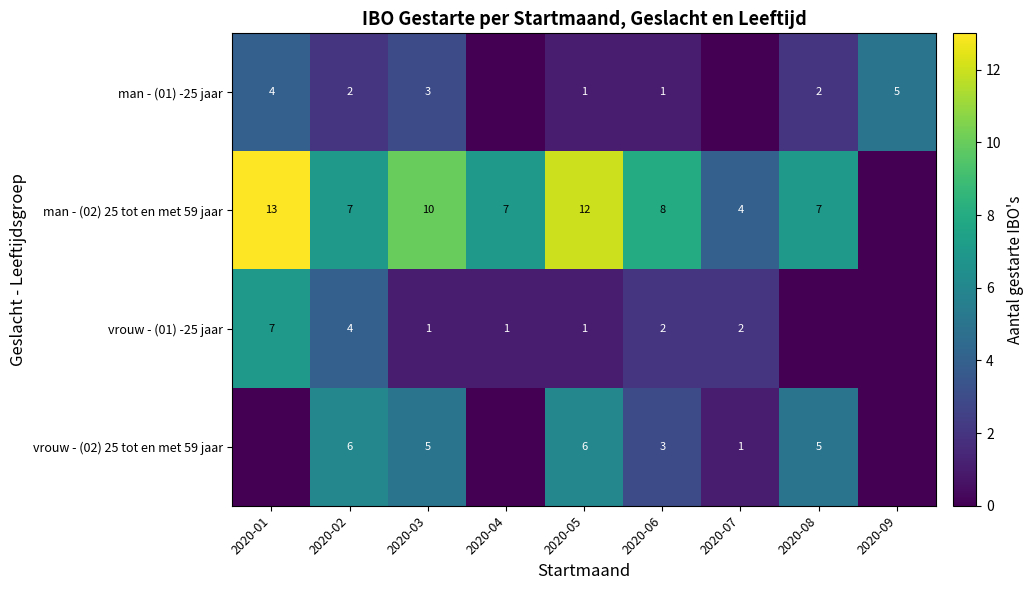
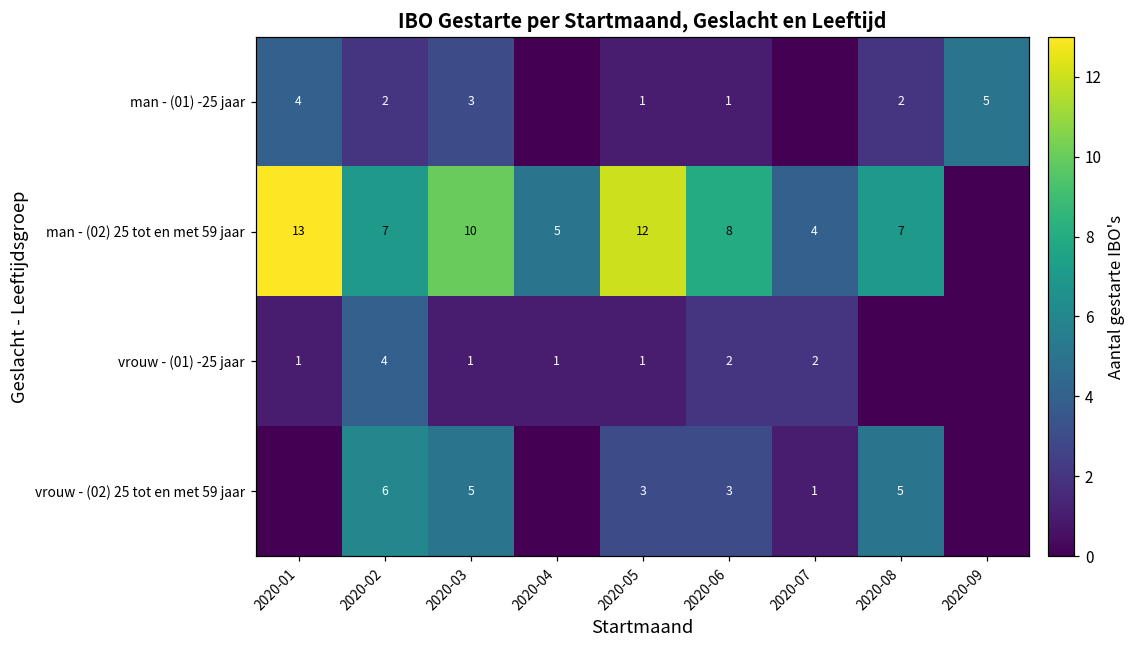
  {
    "man - (01) -25 jaar": {
      "2020-01": 4,
      "2020-02": 2,
      "2020-03": 3,
      "2020-05": 1,
      "2020-06": 1,
      "2020-08": 2,
      "2020-09": 5
    },
    "man - (02) 25 tot en met 59 jaar": {
      "2020-01": 13,
      "2020-02": 7,
      "2020-03": 10,
-     "2020-04": 7,
+     "2020-04": 5,
      "2020-05": 12,
      "2020-06": 8,
      "2020-07": 4,
      "2020-08": 7
    },
    "vrouw - (01) -25 jaar": {
-     "2020-01": 7,
+     "2020-01": 1,
      "2020-02": 4,
      "2020-03": 1,
      "2020-04": 1,
      "2020-05": 1,
      "2020-06": 2,
      "2020-07": 2
    },
    "vrouw - (02) 25 tot en met 59 jaar": {
      "2020-02": 6,
      "2020-03": 5,
-     "2020-05": 6,
+     "2020-05": 3,
      "2020-06": 3,
      "2020-07": 1,
      "2020-08": 5
    }
  }
